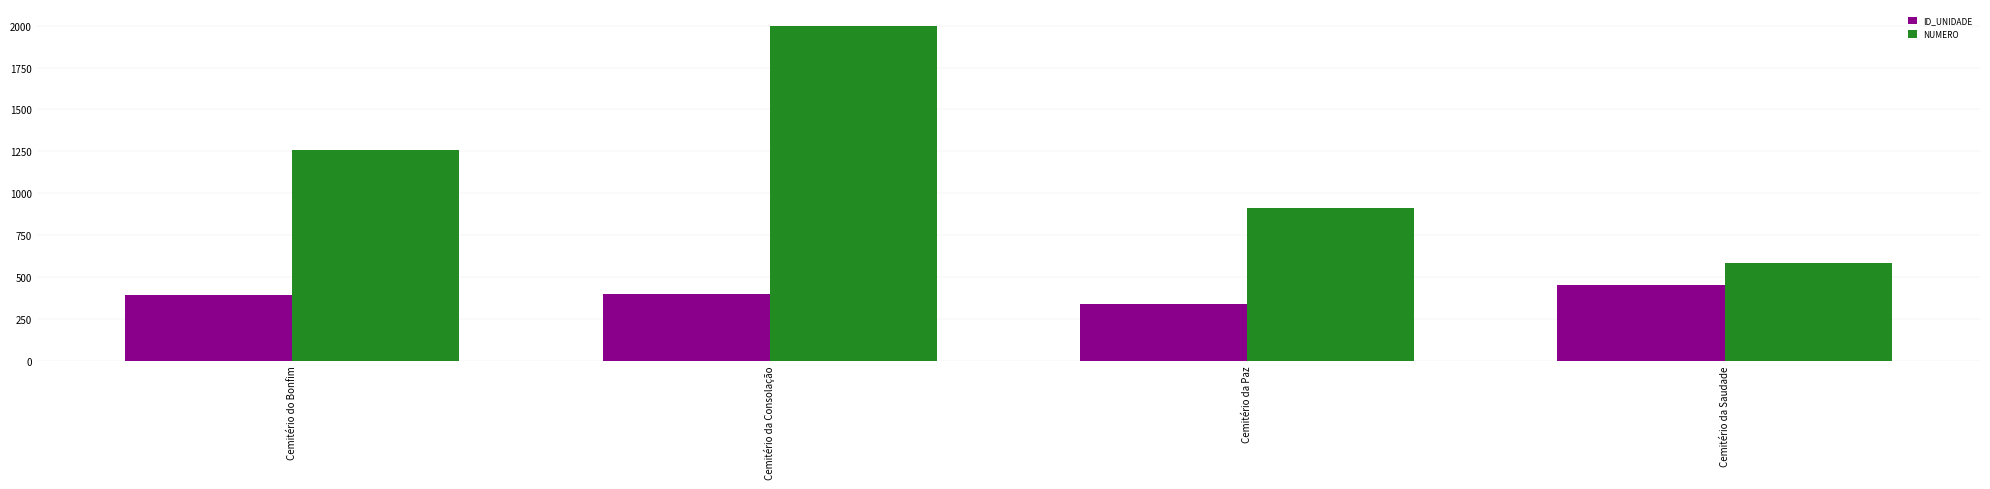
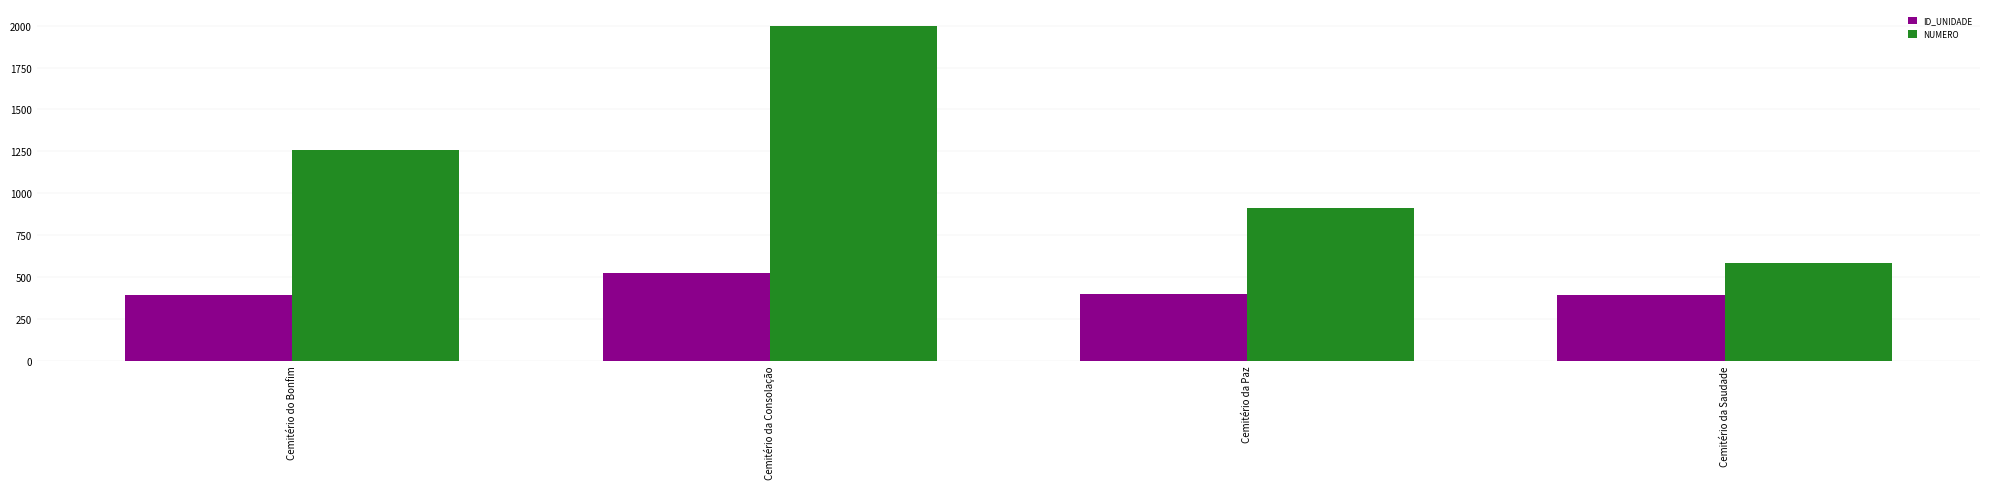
  {
    "ID_UNIDADE": {
      "Cemitério do Bonfim": 390,
-     "Cemitério da Consolação": 400,
-     "Cemitério da Paz": 340,
-     "Cemitério da Saudade": 450
+     "Cemitério da Consolação": 520,
+     "Cemitério da Paz": 400,
+     "Cemitério da Saudade": 390
    },
    "NUMERO": {
      "Cemitério do Bonfim": 1260,
      "Cemitério da Consolação": 2000,
      "Cemitério da Paz": 910,
      "Cemitério da Saudade": 590
    }
  }
